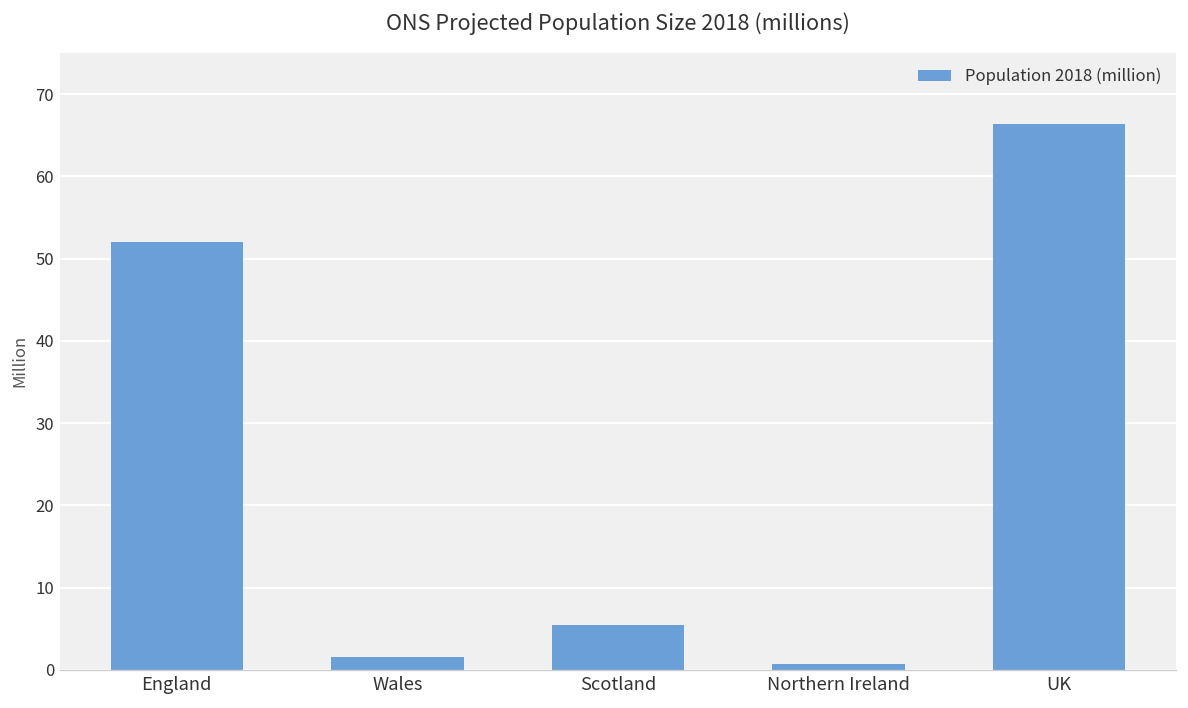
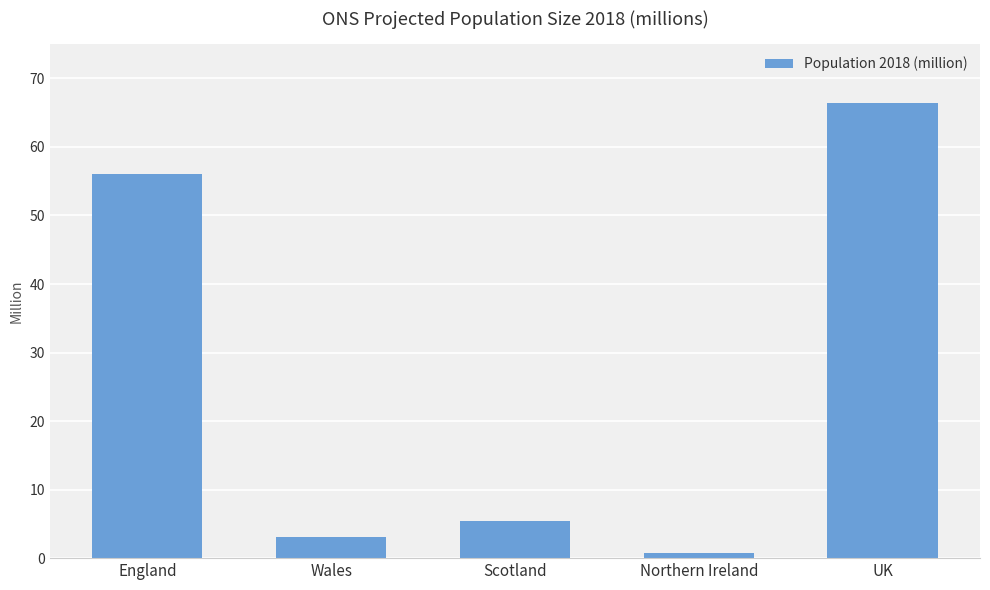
  {
-   "England": 52,
-   "Wales": 2,
+   "England": 56,
+   "Wales": 3,
    "Scotland": 5,
    "Northern Ireland": 1,
    "UK": 66
  }
